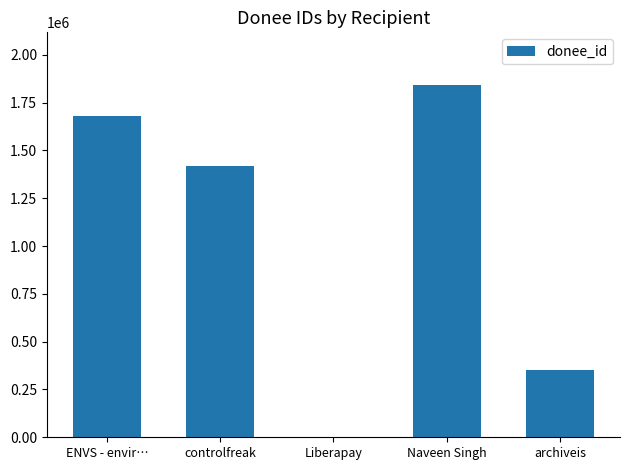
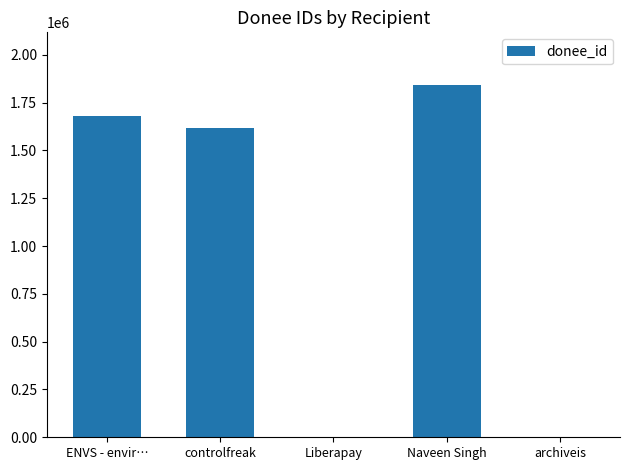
  {
    "ENVS - envir…": 1680000,
-   "controlfreak": 1420000,
+   "controlfreak": 1620000,
    "Naveen Singh": 1840000,
-   "archiveis": 350000
+   "archiveis": 0
  }
